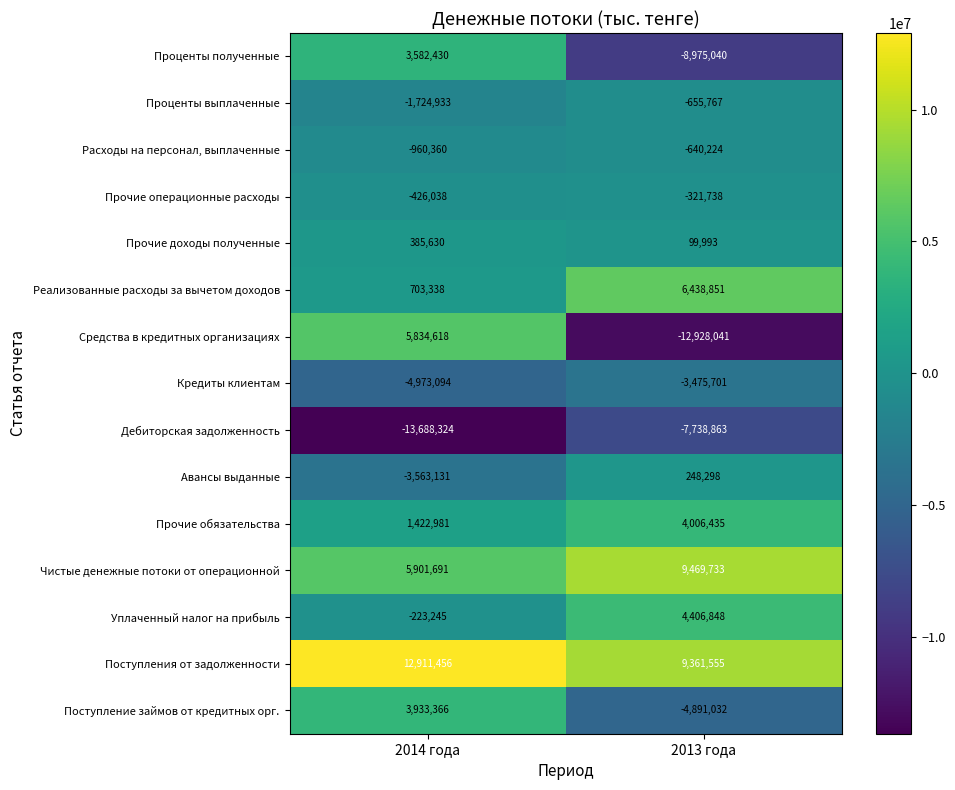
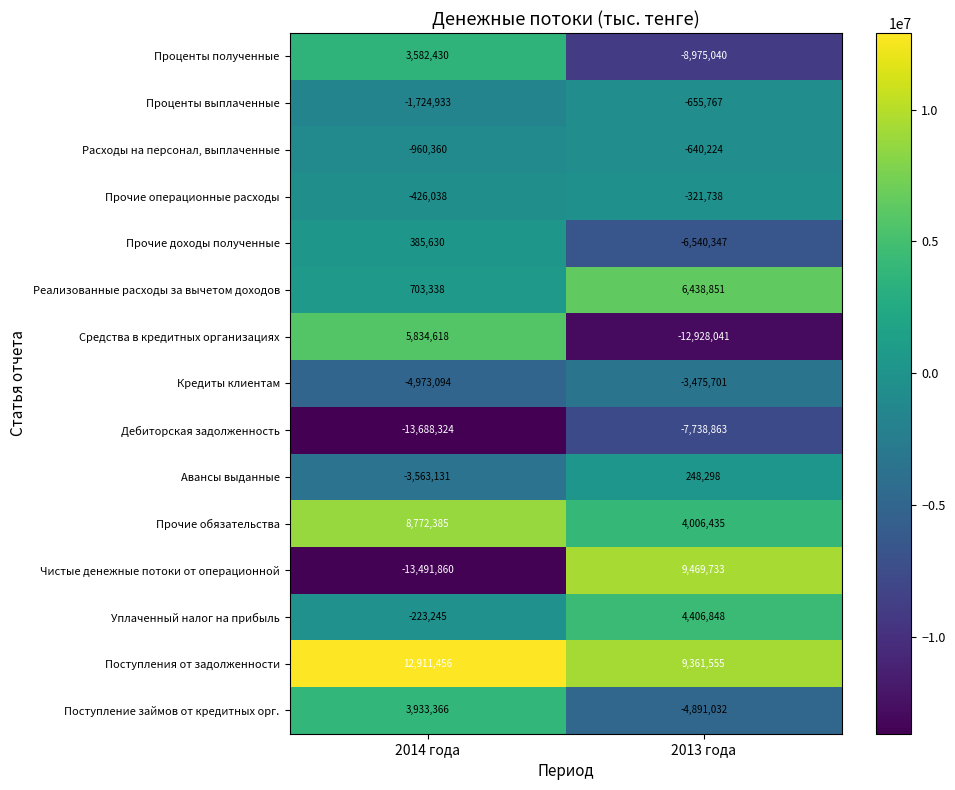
  {
    "Проценты полученные": {
      "2014 года": "3,582,430",
      "2013 года": "-8,975,040"
    },
    "Проценты выплаченные": {
      "2014 года": "-1,724,933",
      "2013 года": "-655,767"
    },
    "Расходы на персонал, выплаченные": {
      "2014 года": "-960,360",
      "2013 года": "-640,224"
    },
    "Прочие операционные расходы": {
      "2014 года": "-426,038",
      "2013 года": "-321,738"
    },
    "Прочие доходы полученные": {
      "2014 года": "385,630",
-     "2013 года": "99,993"
+     "2013 года": "-6,540,347"
    },
    "Реализованные расходы за вычетом доходов": {
      "2014 года": "703,338",
      "2013 года": "6,438,851"
    },
    "Средства в кредитных организациях": {
      "2014 года": "5,834,618",
      "2013 года": "-12,928,041"
    },
    "Кредиты клиентам": {
      "2014 года": "-4,973,094",
      "2013 года": "-3,475,701"
    },
    "Дебиторская задолженность": {
      "2014 года": "-13,688,324",
      "2013 года": "-7,738,863"
    },
    "Авансы выданные": {
      "2014 года": "-3,563,131",
      "2013 года": "248,298"
    },
    "Прочие обязательства": {
-     "2014 года": "1,422,981",
+     "2014 года": "8,772,385",
      "2013 года": "4,006,435"
    },
    "Чистые денежные потоки от операционной": {
-     "2014 года": "5,901,691",
+     "2014 года": "-13,491,860",
      "2013 года": "9,469,733"
    },
    "Уплаченный налог на прибыль": {
      "2014 года": "-223,245",
      "2013 года": "4,406,848"
    },
    "Поступления от задолженности": {
      "2014 года": "12,911,456",
      "2013 года": "9,361,555"
    },
    "Поступление займов от кредитных орг.": {
      "2014 года": "3,933,366",
      "2013 года": "-4,891,032"
    }
  }
